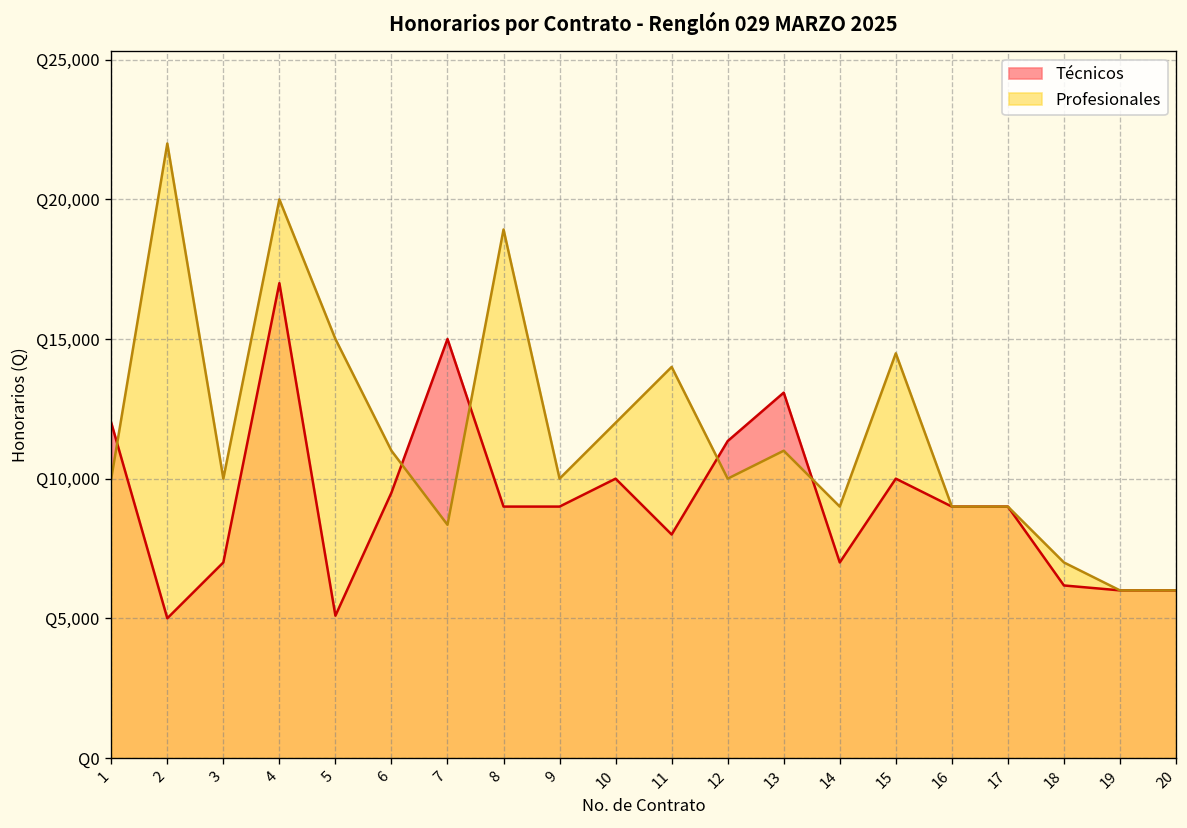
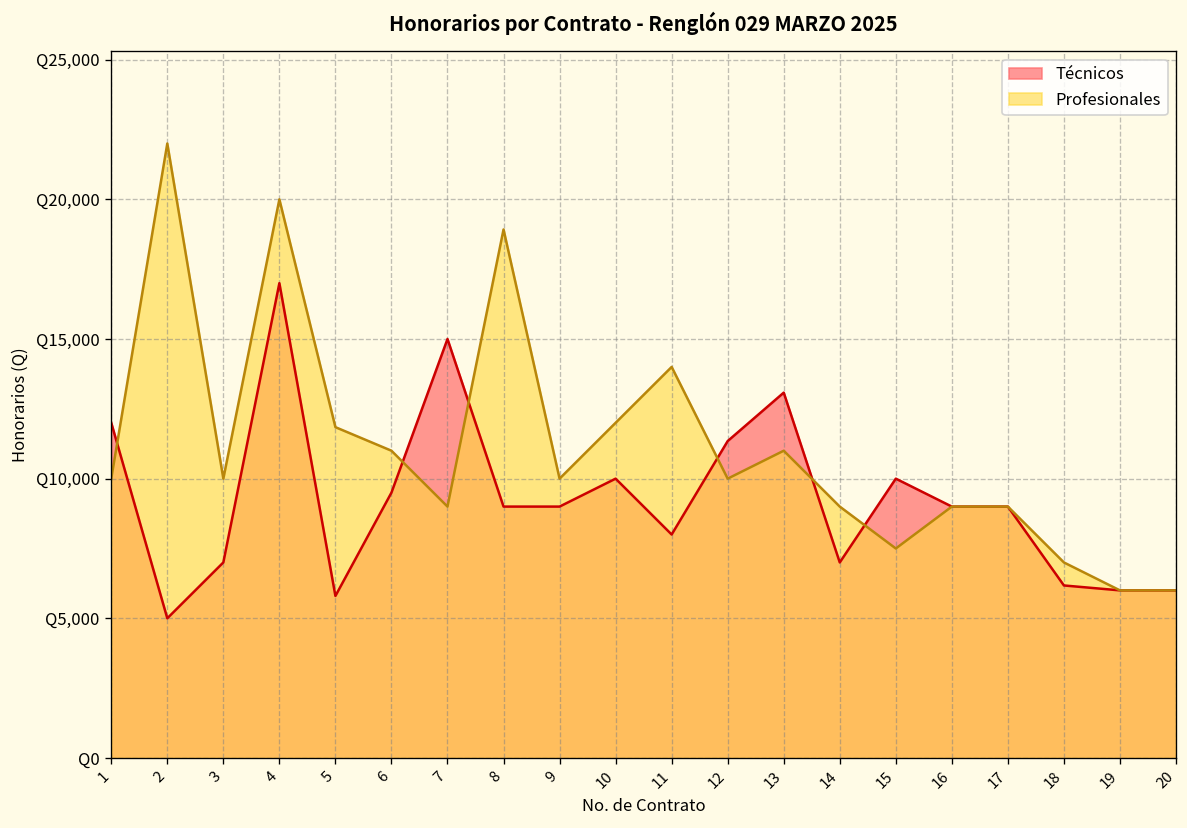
  {
    "Técnicos": {
      "1": "Q12,000",
      "2": "Q5,000",
      "3": "Q7,000",
      "4": "Q17,000",
-     "5": "Q5,100",
+     "5": "Q5,800",
      "6": "Q9,500",
      "7": "Q15,000",
      "8": "Q9,000",
      "9": "Q9,000",
      "10": "Q10,000",
      "11": "Q8,000",
      "12": "Q11,300",
      "13": "Q13,100",
      "14": "Q7,000",
      "15": "Q10,000",
      "18": "Q6,200"
    },
    "Profesionales": {
      "1": "Q10,000",
      "2": "Q22,000",
      "3": "Q10,000",
      "4": "Q20,000",
-     "5": "Q15,000",
+     "5": "Q11,800",
      "6": "Q11,000",
-     "7": "Q8,300",
+     "7": "Q9,000",
      "8": "Q18,900",
      "9": "Q10,000",
      "10": "Q12,000",
      "11": "Q14,000",
      "12": "Q10,000",
      "13": "Q11,000",
      "14": "Q9,000",
-     "15": "Q14,500",
+     "15": "Q7,500",
      "18": "Q7,000"
    }
  }
